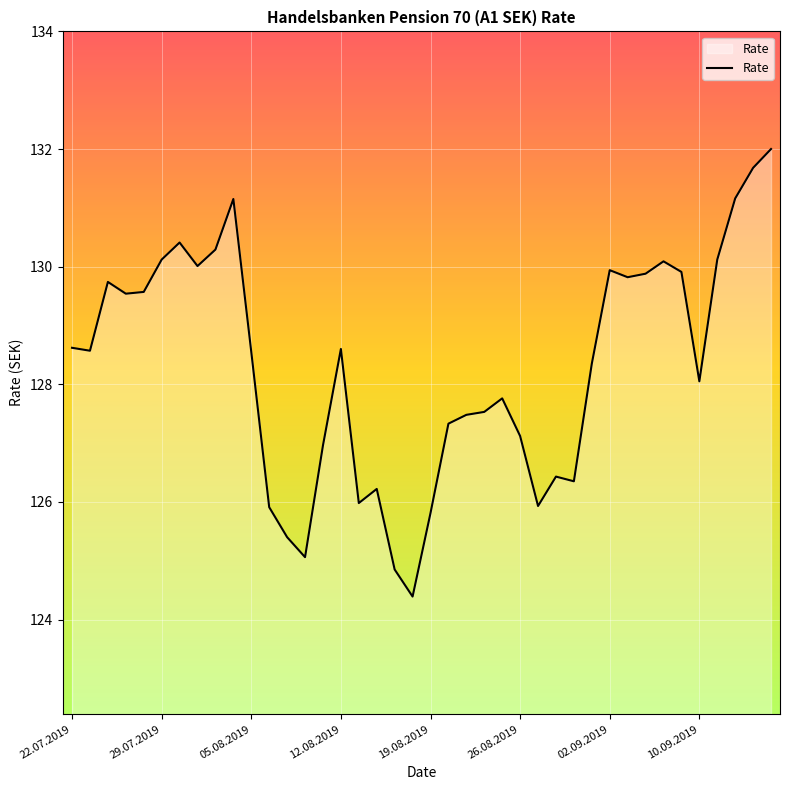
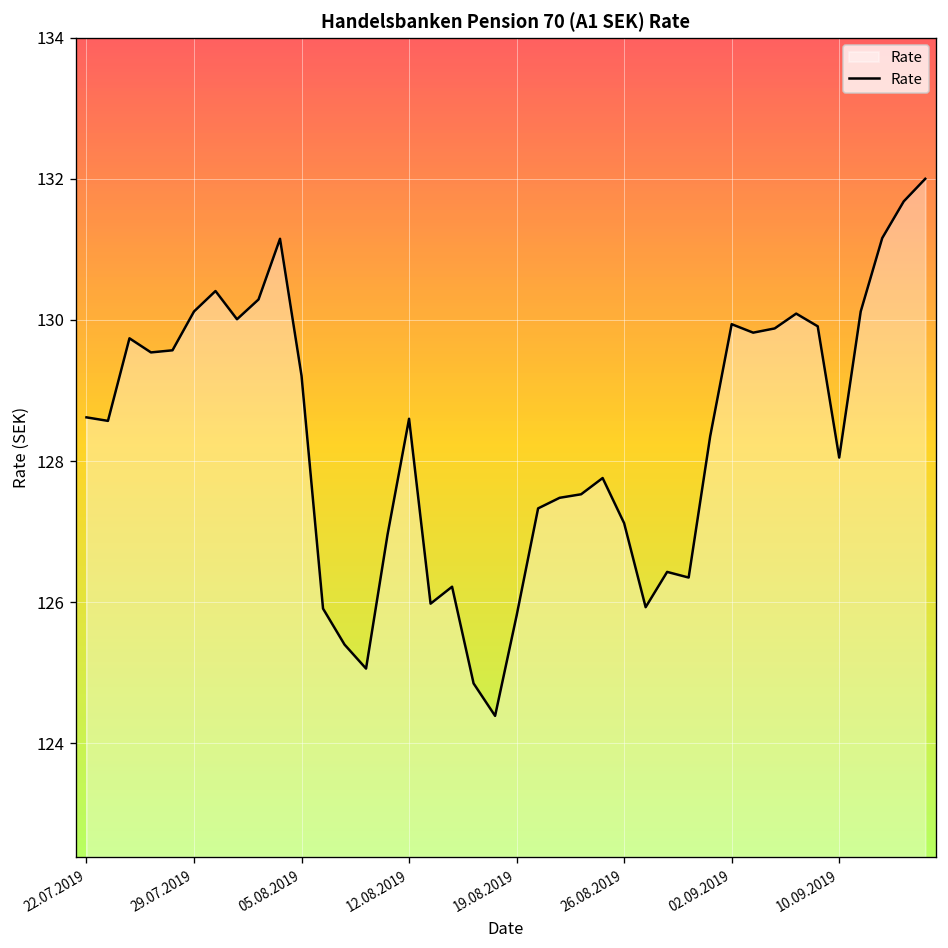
  {
    "22.07.2019": 128.6,
    "29.07.2019": 130.1,
-   "05.08.2019": 128.6,
+   "05.08.2019": 129.2,
    "12.08.2019": 128.6,
    "19.08.2019": 125.8,
    "26.08.2019": 127.1,
    "02.09.2019": 129.9,
    "10.09.2019": 128.1
  }
